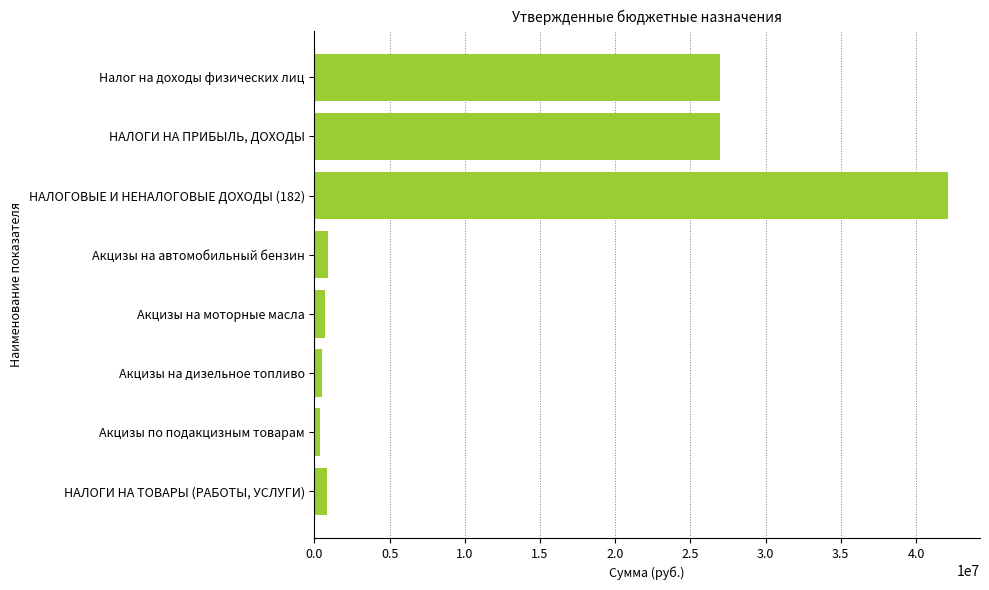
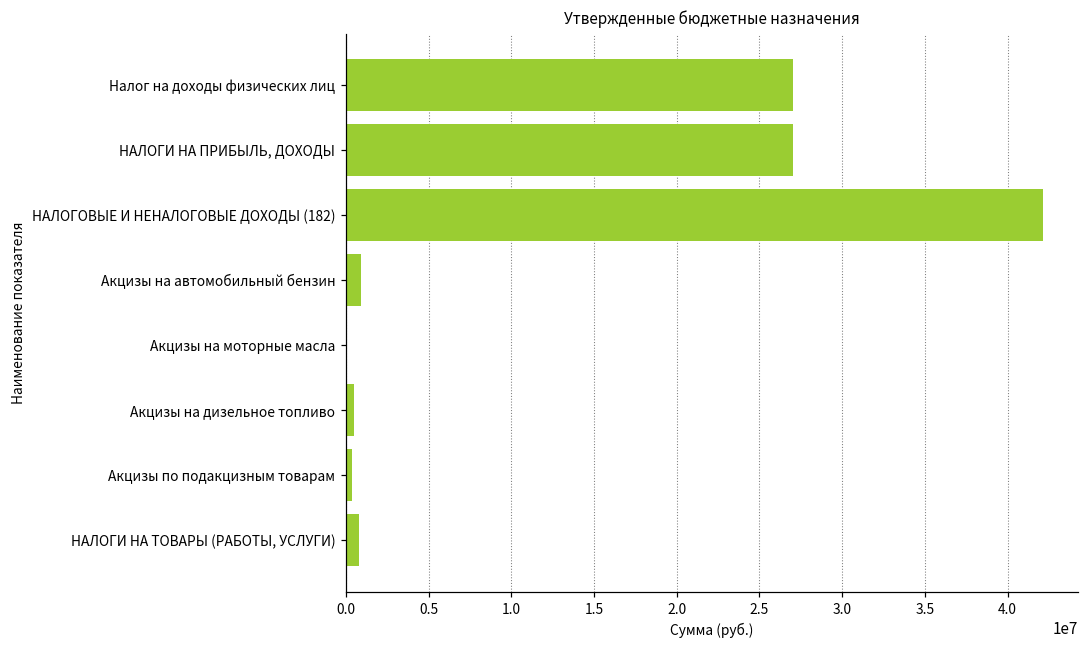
  {
    "Налог на доходы физических лиц": 27000000,
    "НАЛОГИ НА ПРИБЫЛЬ, ДОХОДЫ": 27000000,
    "НАЛОГОВЫЕ И НЕНАЛОГОВЫЕ ДОХОДЫ (182)": 42200000,
    "Акцизы на автомобильный бензин": 900000,
-   "Акцизы на моторные масла": 700000,
+   "Акцизы на моторные масла": 0,
    "Акцизы на дизельное топливо": 500000,
    "Акцизы по подакцизным товарам": 300000,
    "НАЛОГИ НА ТОВАРЫ (РАБОТЫ, УСЛУГИ)": 800000
  }
